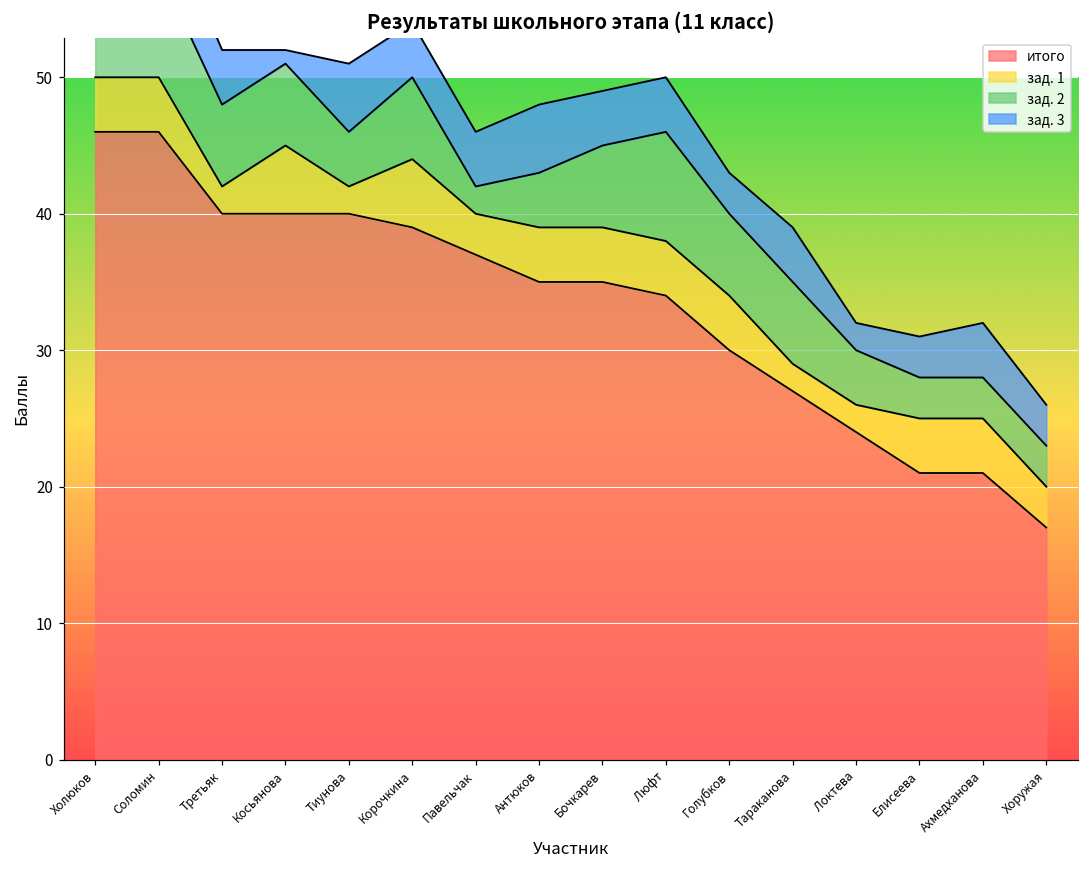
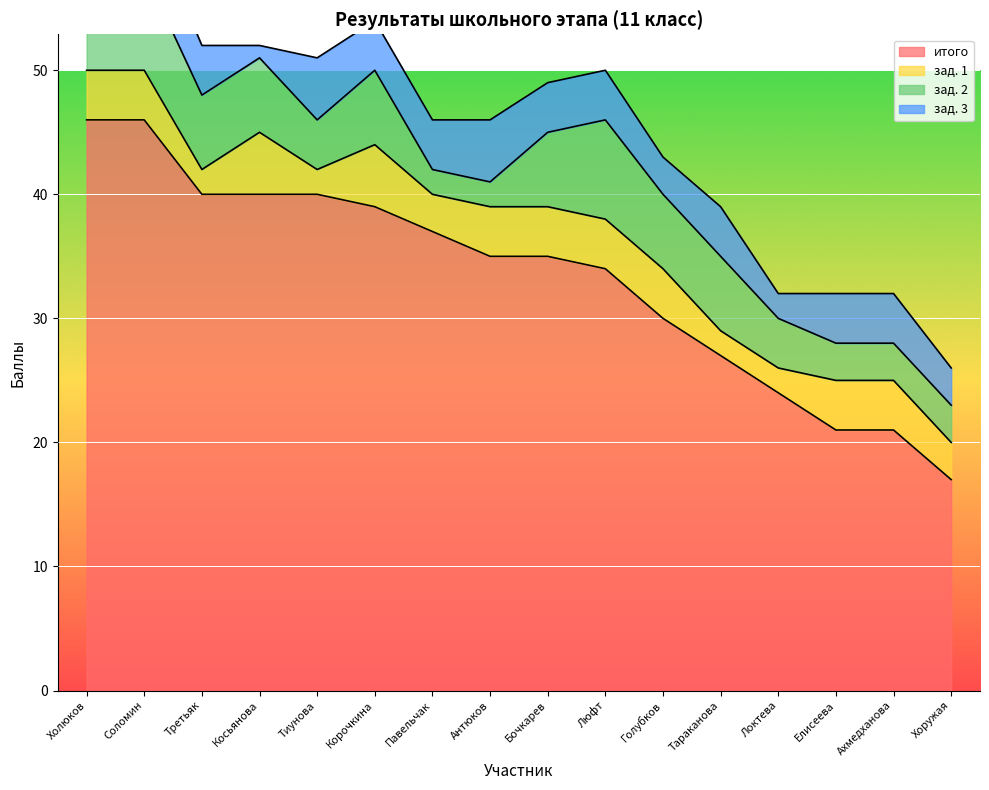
  {
    "итого": {
      "Холюков": 46,
      "Соломин": 46,
      "Третьяк": 40,
      "Косьянова": 40,
      "Тиунова": 40,
      "Корочкина": 39,
      "Павельчак": 37,
      "Антюков": 35,
      "Бочкарев": 35,
      "Люфт": 34,
      "Голубков": 30,
      "Тараканова": 27,
      "Локтева": 24,
      "Елисеева": 21,
      "Ахмедханова": 21,
      "Хоружая": 17
    },
    "зад. 1": {
      "Холюков": 4,
      "Соломин": 4,
      "Третьяк": 2,
      "Косьянова": 5,
      "Тиунова": 2,
      "Корочкина": 5,
      "Павельчак": 3,
      "Антюков": 4,
      "Бочкарев": 4,
      "Люфт": 4,
      "Голубков": 4,
      "Тараканова": 2,
      "Локтева": 2,
      "Елисеева": 4,
      "Ахмедханова": 4,
      "Хоружая": 3
    },
    "зад. 2": {
      "Третьяк": 6,
      "Косьянова": 6,
      "Тиунова": 4,
      "Корочкина": 6,
      "Павельчак": 2,
-     "Антюков": 4,
+     "Антюков": 2,
      "Бочкарев": 6,
      "Люфт": 8,
      "Голубков": 6,
      "Тараканова": 6,
      "Локтева": 4,
      "Елисеева": 3,
      "Ахмедханова": 3,
      "Хоружая": 3
    },
    "зад. 3": {
      "Третьяк": 4,
      "Косьянова": 1,
      "Тиунова": 5,
      "Павельчак": 4,
      "Антюков": 5,
      "Бочкарев": 4,
      "Люфт": 4,
      "Голубков": 3,
      "Тараканова": 4,
      "Локтева": 2,
-     "Елисеева": 3,
+     "Елисеева": 4,
      "Ахмедханова": 4,
      "Хоружая": 3
    }
  }
